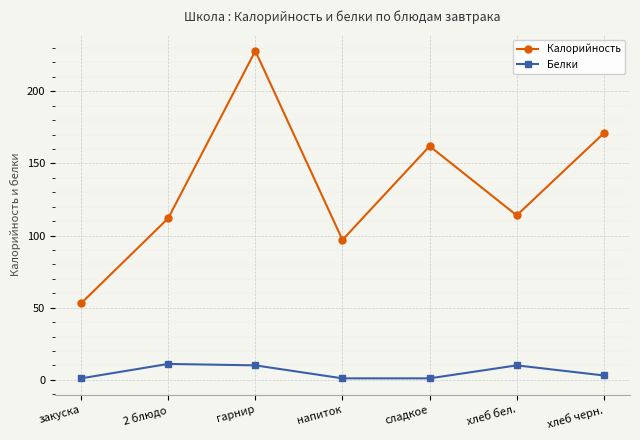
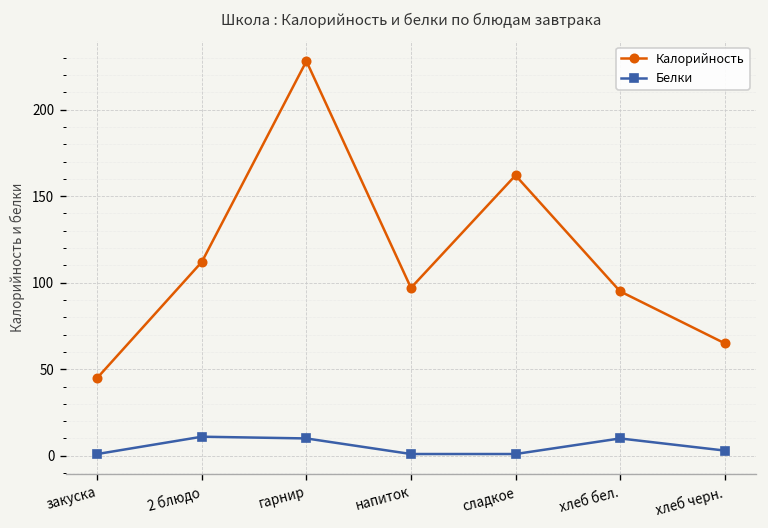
  {
    "Калорийность": {
-     "закуска": 53,
+     "закуска": 45,
      "2 блюдо": 112,
      "гарнир": 228,
      "напиток": 97,
      "сладкое": 162,
-     "хлеб бел.": 114,
-     "хлеб черн.": 171
+     "хлеб бел.": 95,
+     "хлеб черн.": 65
    },
    "Белки": {
      "закуска": 1,
      "2 блюдо": 11,
      "гарнир": 10,
      "напиток": 1,
      "сладкое": 1,
      "хлеб бел.": 10,
      "хлеб черн.": 3
    }
  }
